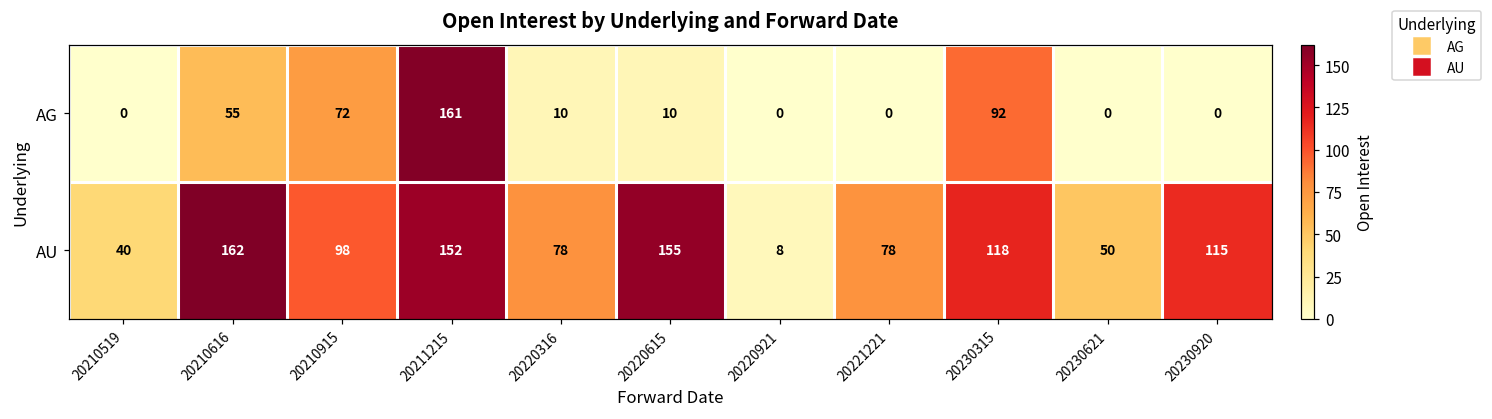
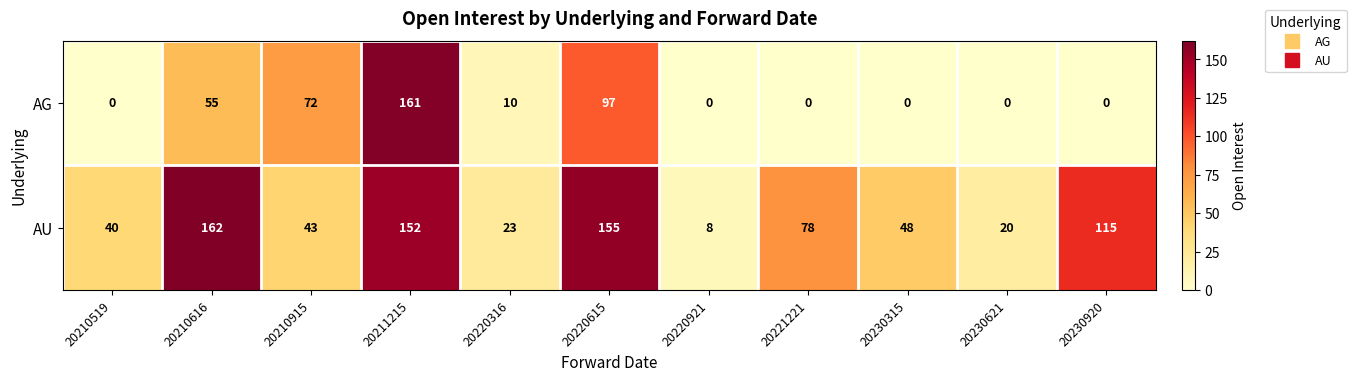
  {
    "AG": {
      "20210519": 0,
      "20210616": 55,
      "20210915": 72,
      "20211215": 161,
      "20220316": 10,
-     "20220615": 10,
+     "20220615": 97,
      "20220921": 0,
      "20221221": 0,
-     "20230315": 92,
+     "20230315": 0,
      "20230621": 0,
      "20230920": 0
    },
    "AU": {
      "20210519": 40,
      "20210616": 162,
-     "20210915": 98,
+     "20210915": 43,
      "20211215": 152,
-     "20220316": 78,
+     "20220316": 23,
      "20220615": 155,
      "20220921": 8,
      "20221221": 78,
-     "20230315": 118,
-     "20230621": 50,
+     "20230315": 48,
+     "20230621": 20,
      "20230920": 115
    }
  }
